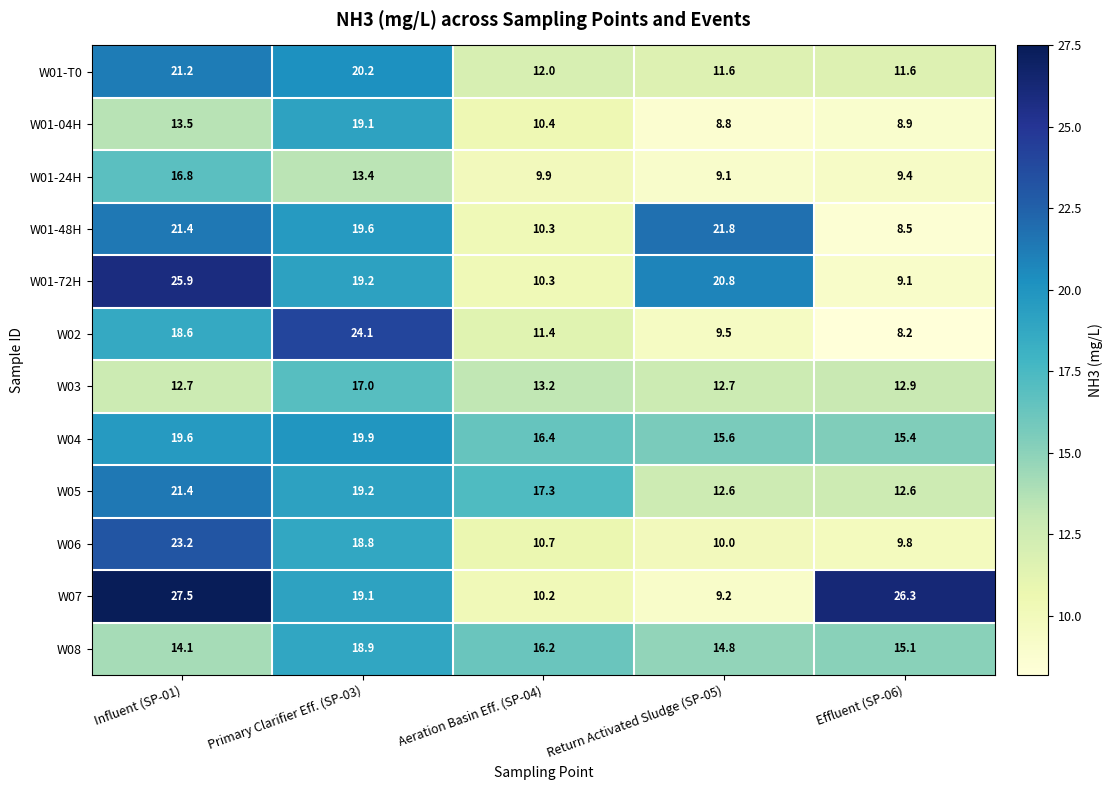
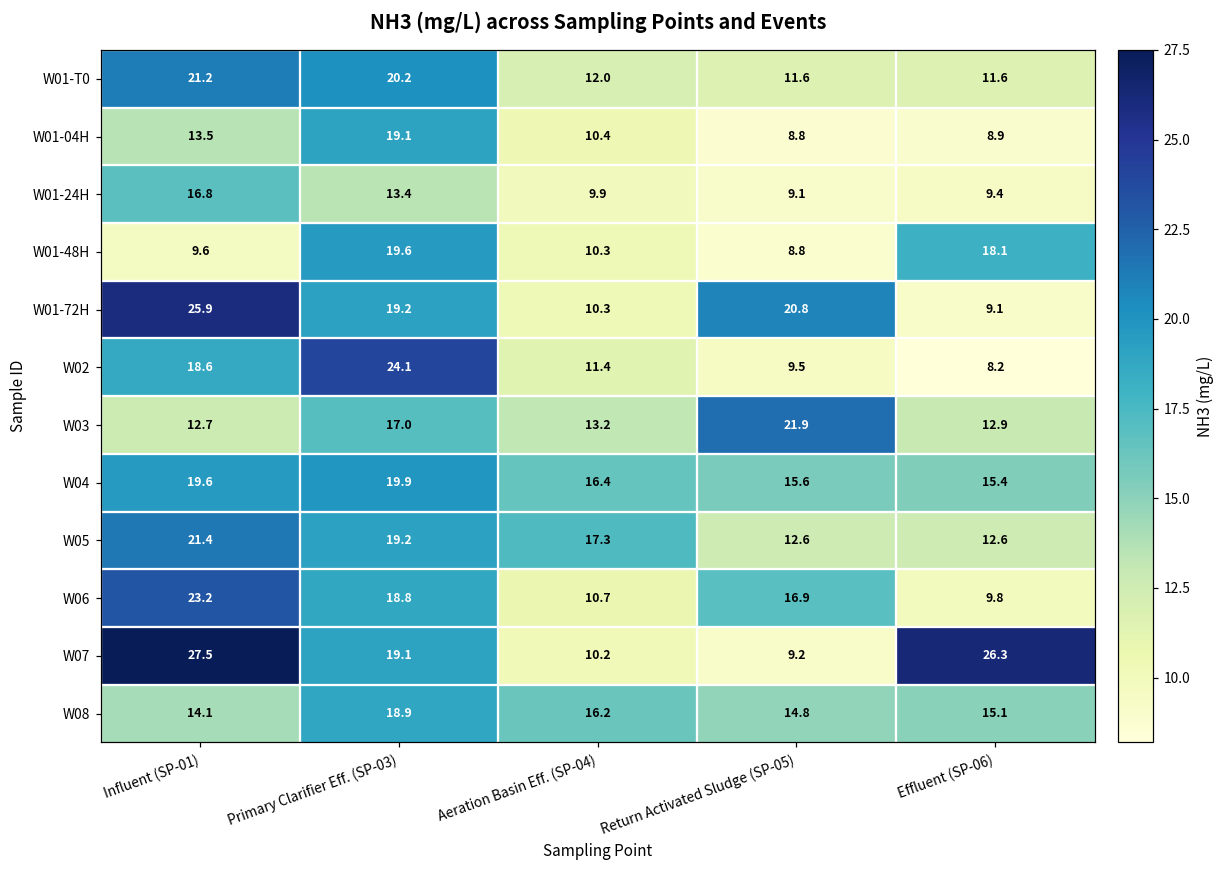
  {
    "W01-T0": {
      "Influent (SP-01)": 21.2,
      "Primary Clarifier Eff. (SP-03)": 20.2,
      "Aeration Basin Eff. (SP-04)": 12.0,
      "Return Activated Sludge (SP-05)": 11.6,
      "Effluent (SP-06)": 11.6
    },
    "W01-04H": {
      "Influent (SP-01)": 13.5,
      "Primary Clarifier Eff. (SP-03)": 19.1,
      "Aeration Basin Eff. (SP-04)": 10.4,
      "Return Activated Sludge (SP-05)": 8.8,
      "Effluent (SP-06)": 8.9
    },
    "W01-24H": {
      "Influent (SP-01)": 16.8,
      "Primary Clarifier Eff. (SP-03)": 13.4,
      "Aeration Basin Eff. (SP-04)": 9.9,
      "Return Activated Sludge (SP-05)": 9.1,
      "Effluent (SP-06)": 9.4
    },
    "W01-48H": {
-     "Influent (SP-01)": 21.4,
+     "Influent (SP-01)": 9.6,
      "Primary Clarifier Eff. (SP-03)": 19.6,
      "Aeration Basin Eff. (SP-04)": 10.3,
-     "Return Activated Sludge (SP-05)": 21.8,
-     "Effluent (SP-06)": 8.5
+     "Return Activated Sludge (SP-05)": 8.8,
+     "Effluent (SP-06)": 18.1
    },
    "W01-72H": {
      "Influent (SP-01)": 25.9,
      "Primary Clarifier Eff. (SP-03)": 19.2,
      "Aeration Basin Eff. (SP-04)": 10.3,
      "Return Activated Sludge (SP-05)": 20.8,
      "Effluent (SP-06)": 9.1
    },
    "W02": {
      "Influent (SP-01)": 18.6,
      "Primary Clarifier Eff. (SP-03)": 24.1,
      "Aeration Basin Eff. (SP-04)": 11.4,
      "Return Activated Sludge (SP-05)": 9.5,
      "Effluent (SP-06)": 8.2
    },
    "W03": {
      "Influent (SP-01)": 12.7,
      "Primary Clarifier Eff. (SP-03)": 17.0,
      "Aeration Basin Eff. (SP-04)": 13.2,
-     "Return Activated Sludge (SP-05)": 12.7,
+     "Return Activated Sludge (SP-05)": 21.9,
      "Effluent (SP-06)": 12.9
    },
    "W04": {
      "Influent (SP-01)": 19.6,
      "Primary Clarifier Eff. (SP-03)": 19.9,
      "Aeration Basin Eff. (SP-04)": 16.4,
      "Return Activated Sludge (SP-05)": 15.6,
      "Effluent (SP-06)": 15.4
    },
    "W05": {
      "Influent (SP-01)": 21.4,
      "Primary Clarifier Eff. (SP-03)": 19.2,
      "Aeration Basin Eff. (SP-04)": 17.3,
      "Return Activated Sludge (SP-05)": 12.6,
      "Effluent (SP-06)": 12.6
    },
    "W06": {
      "Influent (SP-01)": 23.2,
      "Primary Clarifier Eff. (SP-03)": 18.8,
      "Aeration Basin Eff. (SP-04)": 10.7,
-     "Return Activated Sludge (SP-05)": 10.0,
+     "Return Activated Sludge (SP-05)": 16.9,
      "Effluent (SP-06)": 9.8
    },
    "W07": {
      "Influent (SP-01)": 27.5,
      "Primary Clarifier Eff. (SP-03)": 19.1,
      "Aeration Basin Eff. (SP-04)": 10.2,
      "Return Activated Sludge (SP-05)": 9.2,
      "Effluent (SP-06)": 26.3
    },
    "W08": {
      "Influent (SP-01)": 14.1,
      "Primary Clarifier Eff. (SP-03)": 18.9,
      "Aeration Basin Eff. (SP-04)": 16.2,
      "Return Activated Sludge (SP-05)": 14.8,
      "Effluent (SP-06)": 15.1
    }
  }
